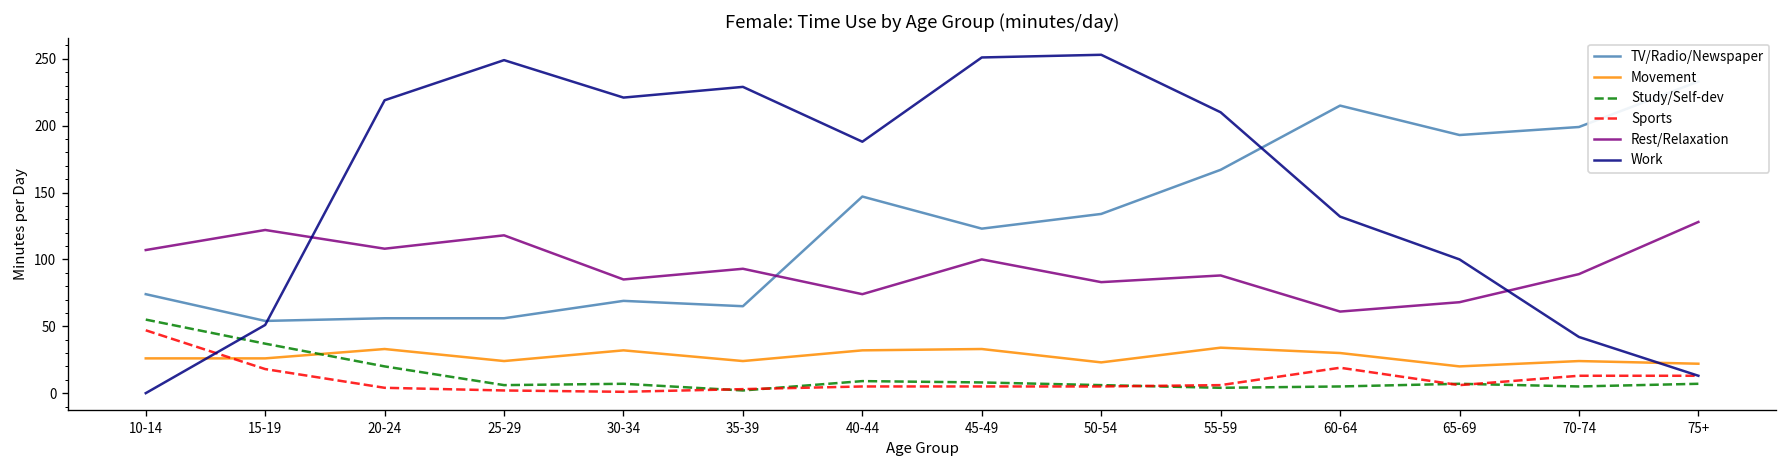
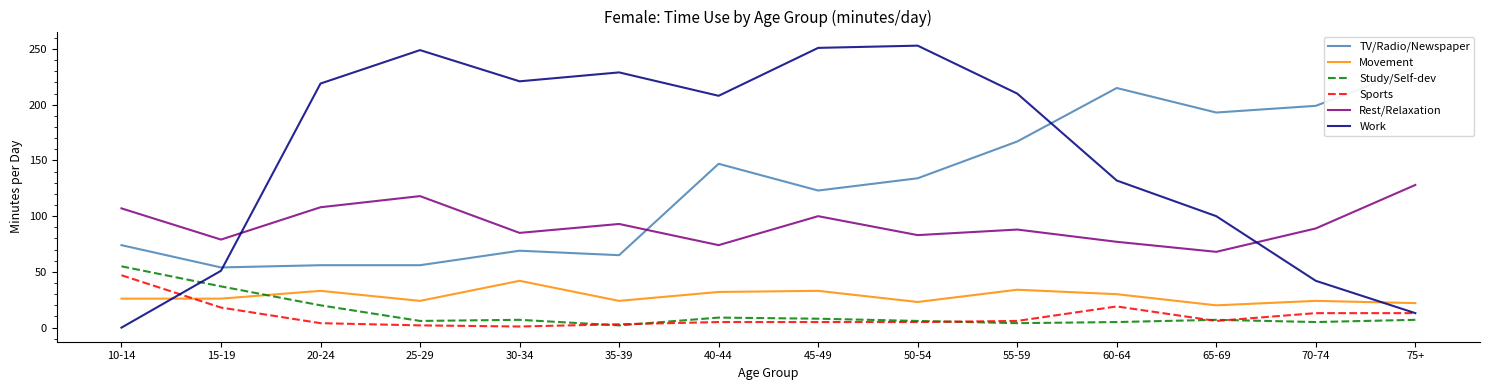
  {
    "TV/Radio/Newspaper": {
      "10-14": 74,
      "15-19": 54,
      "20-24": 56,
      "25-29": 56,
      "30-34": 69,
      "35-39": 65,
      "40-44": 147,
      "45-49": 123,
      "50-54": 134,
      "55-59": 167,
      "60-64": 215,
      "65-69": 193,
      "70-74": 199
    },
    "Movement": {
      "10-14": 26,
      "15-19": 26,
      "20-24": 33,
      "25-29": 24,
-     "30-34": 32,
+     "30-34": 42,
      "35-39": 24,
      "40-44": 32,
      "45-49": 33,
      "50-54": 23,
      "55-59": 34,
      "60-64": 30,
      "65-69": 20,
      "70-74": 24,
      "75+": 22
    },
    "Study/Self-dev": {
      "10-14": 55,
      "15-19": 37,
      "20-24": 20,
      "25-29": 6,
      "30-34": 7,
      "40-44": 9,
      "45-49": 8,
      "60-64": 5,
      "70-74": 5,
      "75+": 7
    },
    "Sports": {
      "10-14": 47,
      "15-19": 18,
      "20-24": 4,
      "25-29": 2,
      "30-34": 1,
      "40-44": 5,
      "45-49": 5,
      "60-64": 19,
      "70-74": 13
    },
    "Rest/Relaxation": {
      "10-14": 107,
-     "15-19": 122,
+     "15-19": 79,
      "20-24": 108,
      "25-29": 118,
      "30-34": 85,
      "35-39": 93,
      "40-44": 74,
      "45-49": 100,
      "50-54": 83,
      "55-59": 88,
-     "60-64": 61,
+     "60-64": 77,
      "65-69": 68,
      "70-74": 89,
      "75+": 128
    },
    "Work": {
      "10-14": 0,
      "15-19": 51,
      "20-24": 219,
      "25-29": 249,
      "30-34": 221,
      "35-39": 229,
-     "40-44": 188,
+     "40-44": 208,
      "45-49": 251,
      "50-54": 253,
      "55-59": 210,
      "60-64": 132,
      "65-69": 100,
      "70-74": 42
    }
  }
